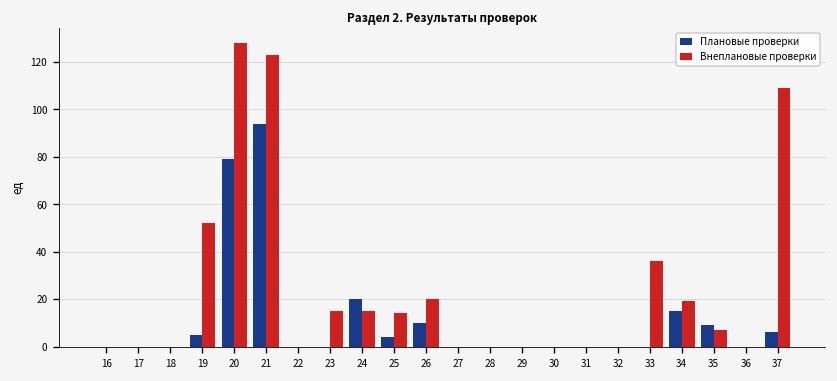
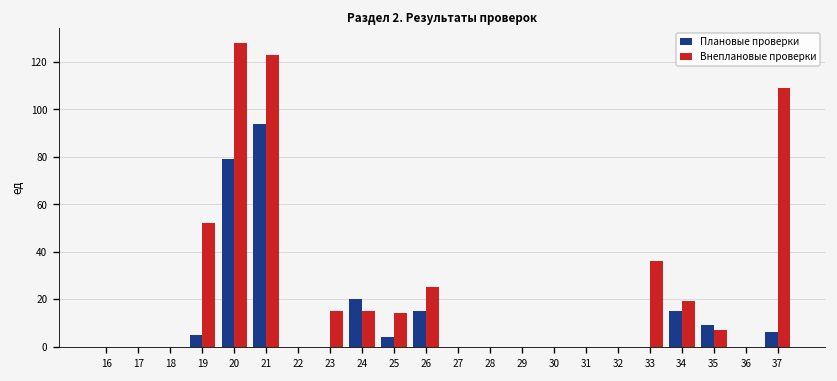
  {
    "Плановые проверки": {
      "16": 0,
      "17": 0,
      "18": 0,
      "19": 5,
      "20": 79,
      "21": 94,
      "22": 0,
      "23": 0,
      "24": 20,
      "25": 4,
-     "26": 10,
+     "26": 15,
      "27": 0,
      "28": 0,
      "29": 0,
      "30": 0,
      "31": 0,
      "32": 0,
      "33": 0,
      "34": 15,
      "35": 9,
      "36": 0,
      "37": 6
    },
    "Внеплановые проверки": {
      "16": 0,
      "17": 0,
      "18": 0,
      "19": 52,
      "20": 128,
      "21": 123,
      "22": 0,
      "23": 15,
      "24": 15,
      "25": 14,
-     "26": 20,
+     "26": 25,
      "27": 0,
      "28": 0,
      "29": 0,
      "30": 0,
      "31": 0,
      "32": 0,
      "33": 36,
      "34": 19,
      "35": 7,
      "36": 0,
      "37": 109
    }
  }
